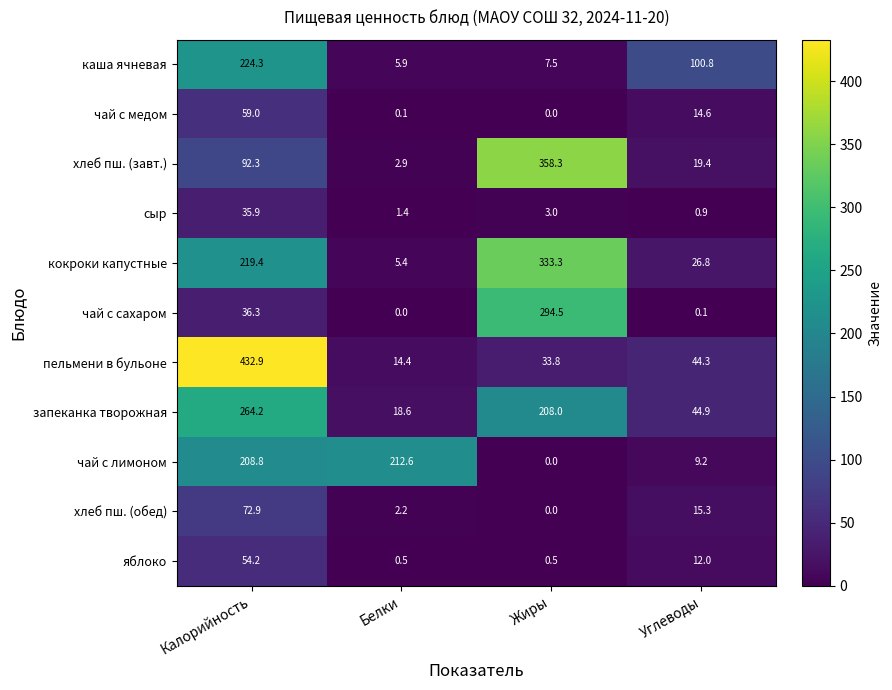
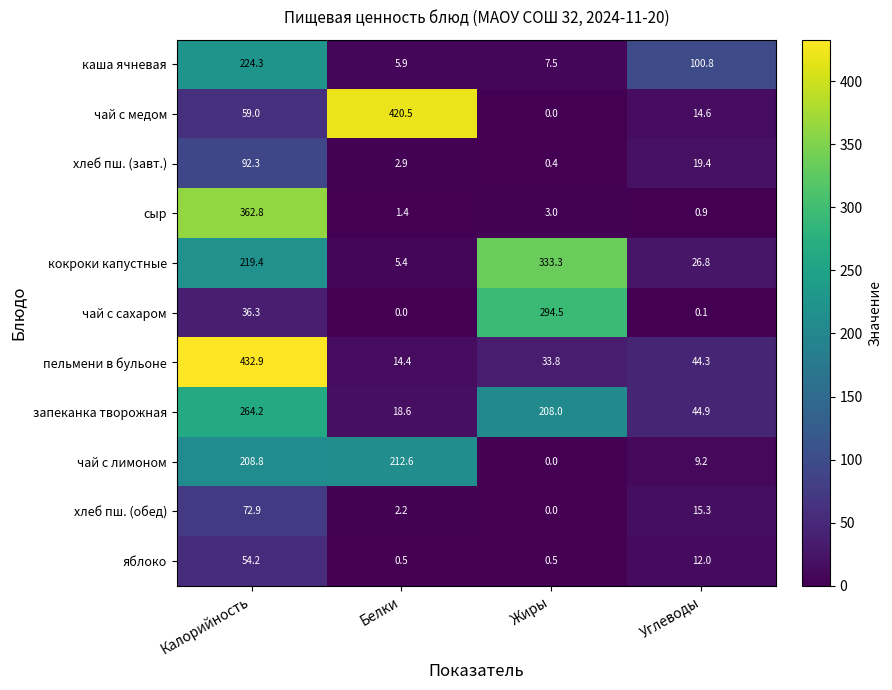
  {
    "каша ячневая": {
      "Калорийность": 224.3,
      "Белки": 5.9,
      "Жиры": 7.5,
      "Углеводы": 100.8
    },
    "чай с медом": {
      "Калорийность": 59.0,
-     "Белки": 0.1,
+     "Белки": 420.5,
      "Жиры": 0.0,
      "Углеводы": 14.6
    },
    "хлеб пш. (завт.)": {
      "Калорийность": 92.3,
      "Белки": 2.9,
-     "Жиры": 358.3,
+     "Жиры": 0.4,
      "Углеводы": 19.4
    },
    "сыр": {
-     "Калорийность": 35.9,
+     "Калорийность": 362.8,
      "Белки": 1.4,
      "Жиры": 3.0,
      "Углеводы": 0.9
    },
    "кокроки капустные": {
      "Калорийность": 219.4,
      "Белки": 5.4,
      "Жиры": 333.3,
      "Углеводы": 26.8
    },
    "чай с сахаром": {
      "Калорийность": 36.3,
      "Белки": 0.0,
      "Жиры": 294.5,
      "Углеводы": 0.1
    },
    "пельмени в бульоне": {
      "Калорийность": 432.9,
      "Белки": 14.4,
      "Жиры": 33.8,
      "Углеводы": 44.3
    },
    "запеканка творожная": {
      "Калорийность": 264.2,
      "Белки": 18.6,
      "Жиры": 208.0,
      "Углеводы": 44.9
    },
    "чай с лимоном": {
      "Калорийность": 208.8,
      "Белки": 212.6,
      "Жиры": 0.0,
      "Углеводы": 9.2
    },
    "хлеб пш. (обед)": {
      "Калорийность": 72.9,
      "Белки": 2.2,
      "Жиры": 0.0,
      "Углеводы": 15.3
    },
    "яблоко": {
      "Калорийность": 54.2,
      "Белки": 0.5,
      "Жиры": 0.5,
      "Углеводы": 12.0
    }
  }
